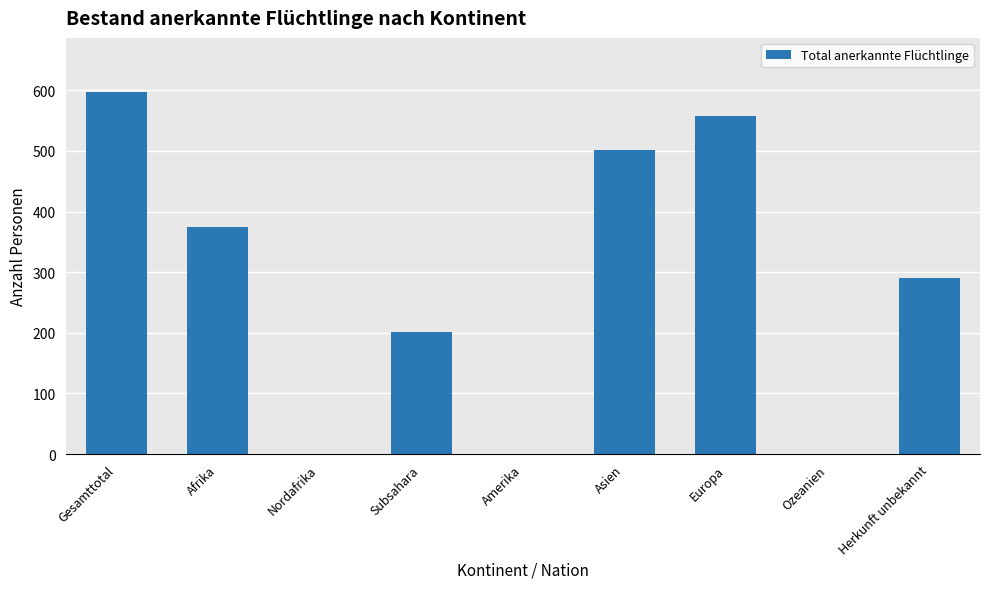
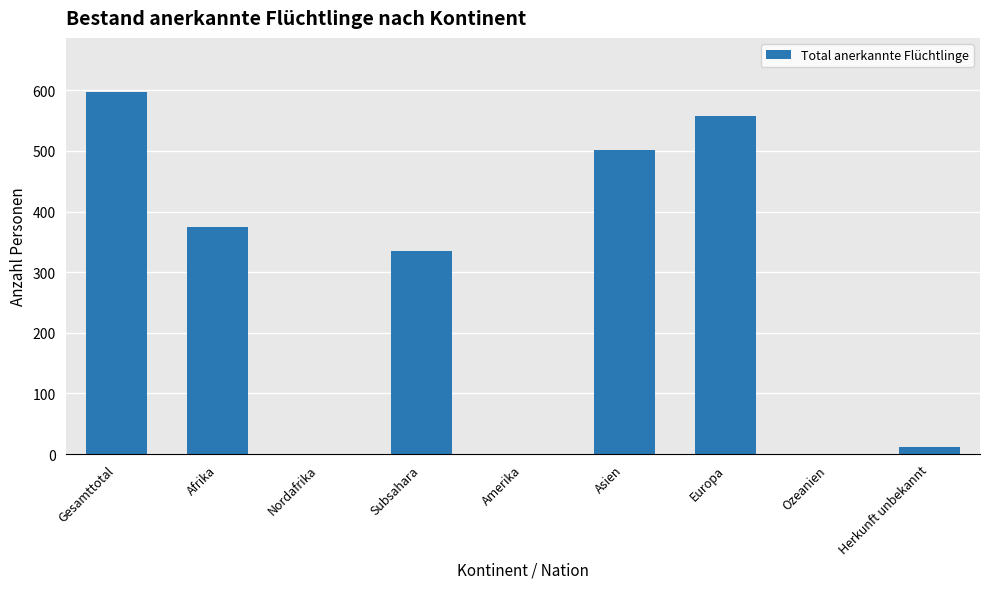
  {
    "Gesamttotal": 600,
    "Afrika": 380,
    "Nordafrika": 0,
-   "Subsahara": 200,
+   "Subsahara": 340,
    "Amerika": 0,
    "Asien": 500,
    "Europa": 560,
    "Ozeanien": 0,
-   "Herkunft unbekannt": 290
+   "Herkunft unbekannt": 10
  }
